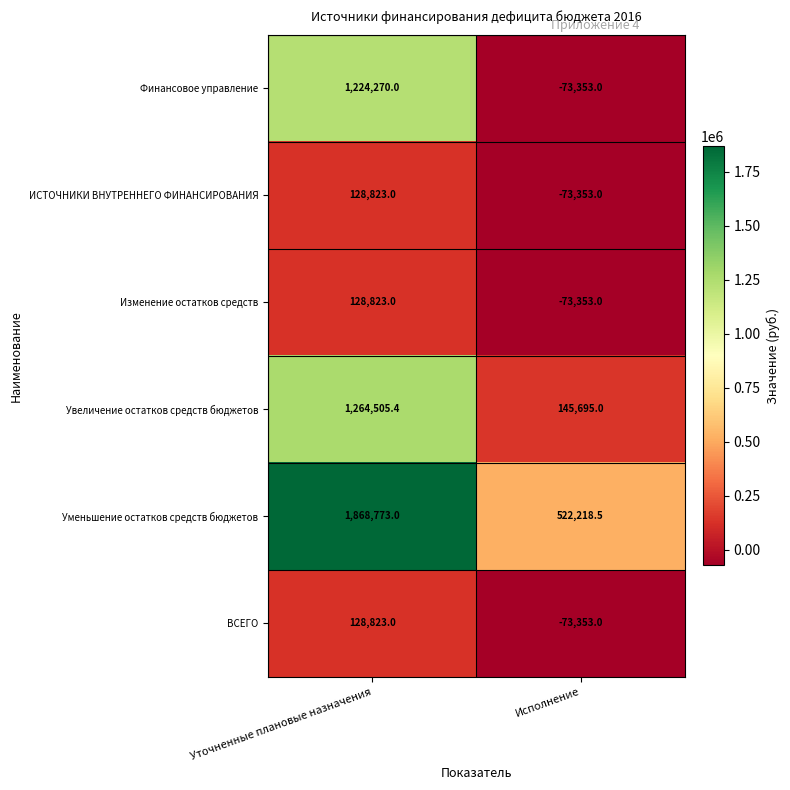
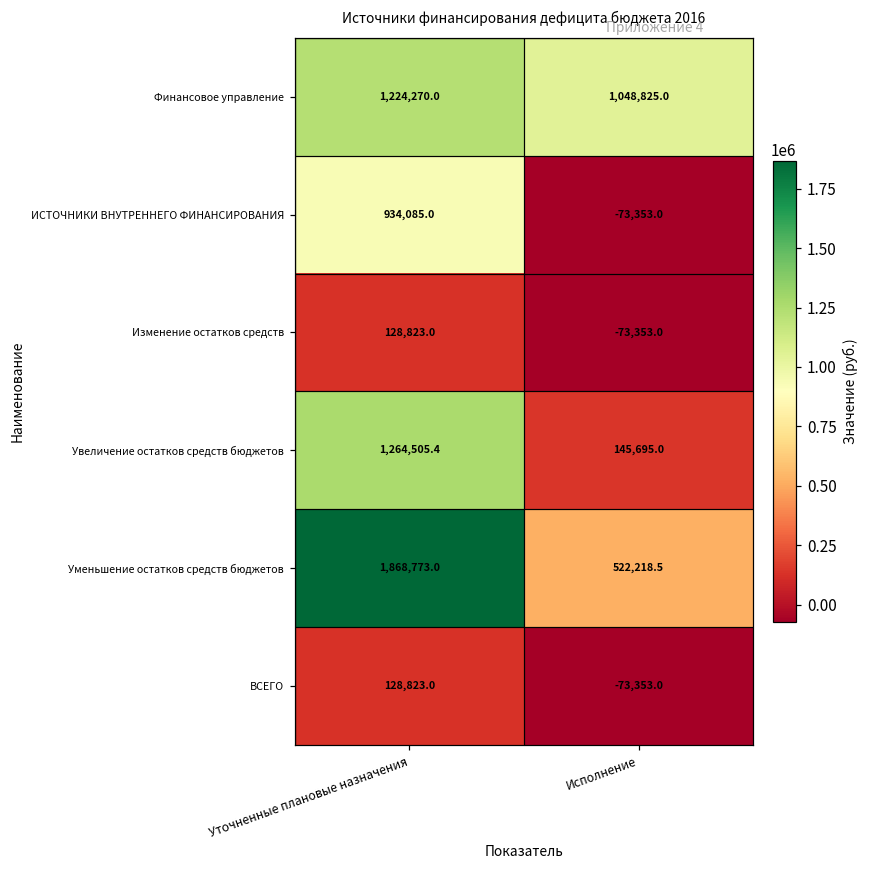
  {
    "Финансовое управление": {
      "Уточненные плановые назначения": "1,224,270.0",
-     "Исполнение": "-73,353.0"
+     "Исполнение": "1,048,825.0"
    },
    "ИСТОЧНИКИ ВНУТРЕННЕГО ФИНАНСИРОВАНИЯ": {
-     "Уточненные плановые назначения": "128,823.0",
+     "Уточненные плановые назначения": "934,085.0",
      "Исполнение": "-73,353.0"
    },
    "Изменение остатков средств": {
      "Уточненные плановые назначения": "128,823.0",
      "Исполнение": "-73,353.0"
    },
    "Увеличение остатков средств бюджетов": {
      "Уточненные плановые назначения": "1,264,505.4",
      "Исполнение": "145,695.0"
    },
    "Уменьшение остатков средств бюджетов": {
      "Уточненные плановые назначения": "1,868,773.0",
      "Исполнение": "522,218.5"
    },
    "ВСЕГО": {
      "Уточненные плановые назначения": "128,823.0",
      "Исполнение": "-73,353.0"
    }
  }
